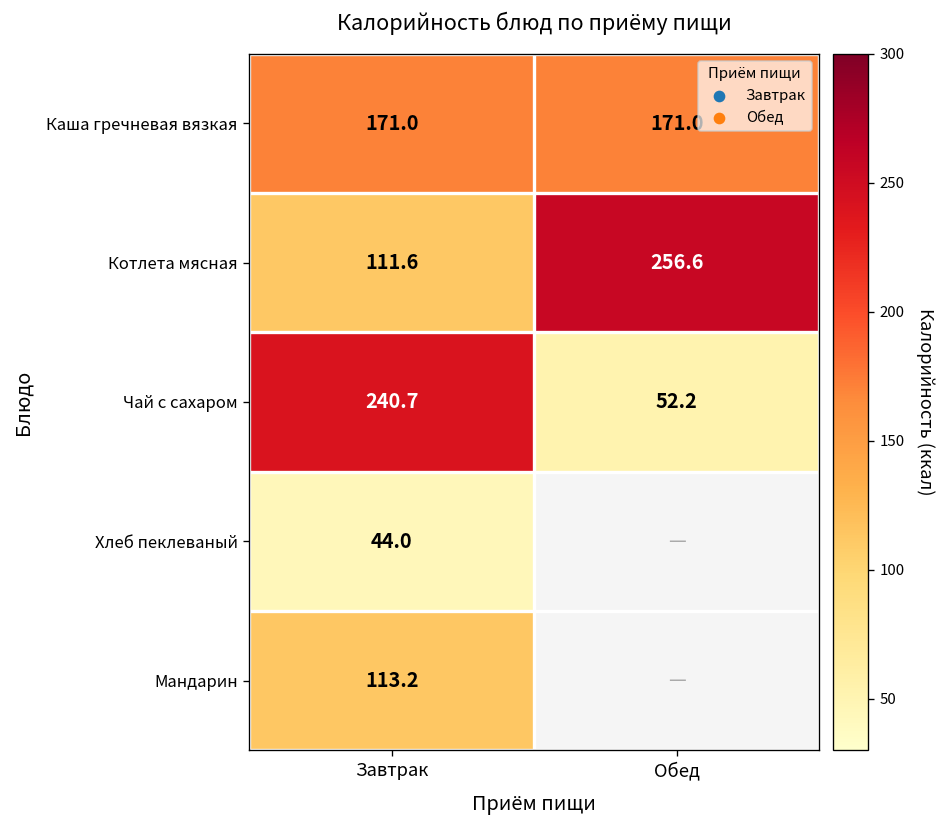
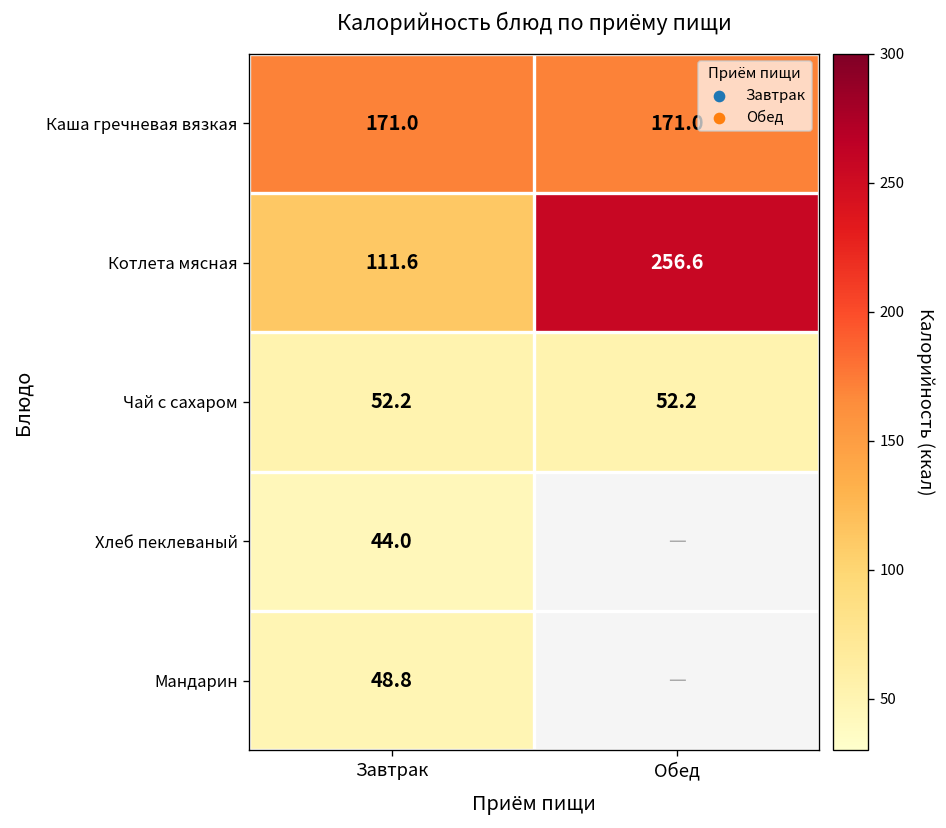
  {
    "Каша гречневая вязкая": {
      "Завтрак": 171.0
    },
    "Котлета мясная": {
      "Завтрак": 111.6,
      "Обед": 256.6
    },
    "Чай с сахаром": {
-     "Завтрак": 240.7,
+     "Завтрак": 52.2,
      "Обед": 52.2
    },
    "Хлеб пеклеваный": {
      "Завтрак": 44.0
    },
    "Мандарин": {
-     "Завтрак": 113.2
+     "Завтрак": 48.8
    }
  }
